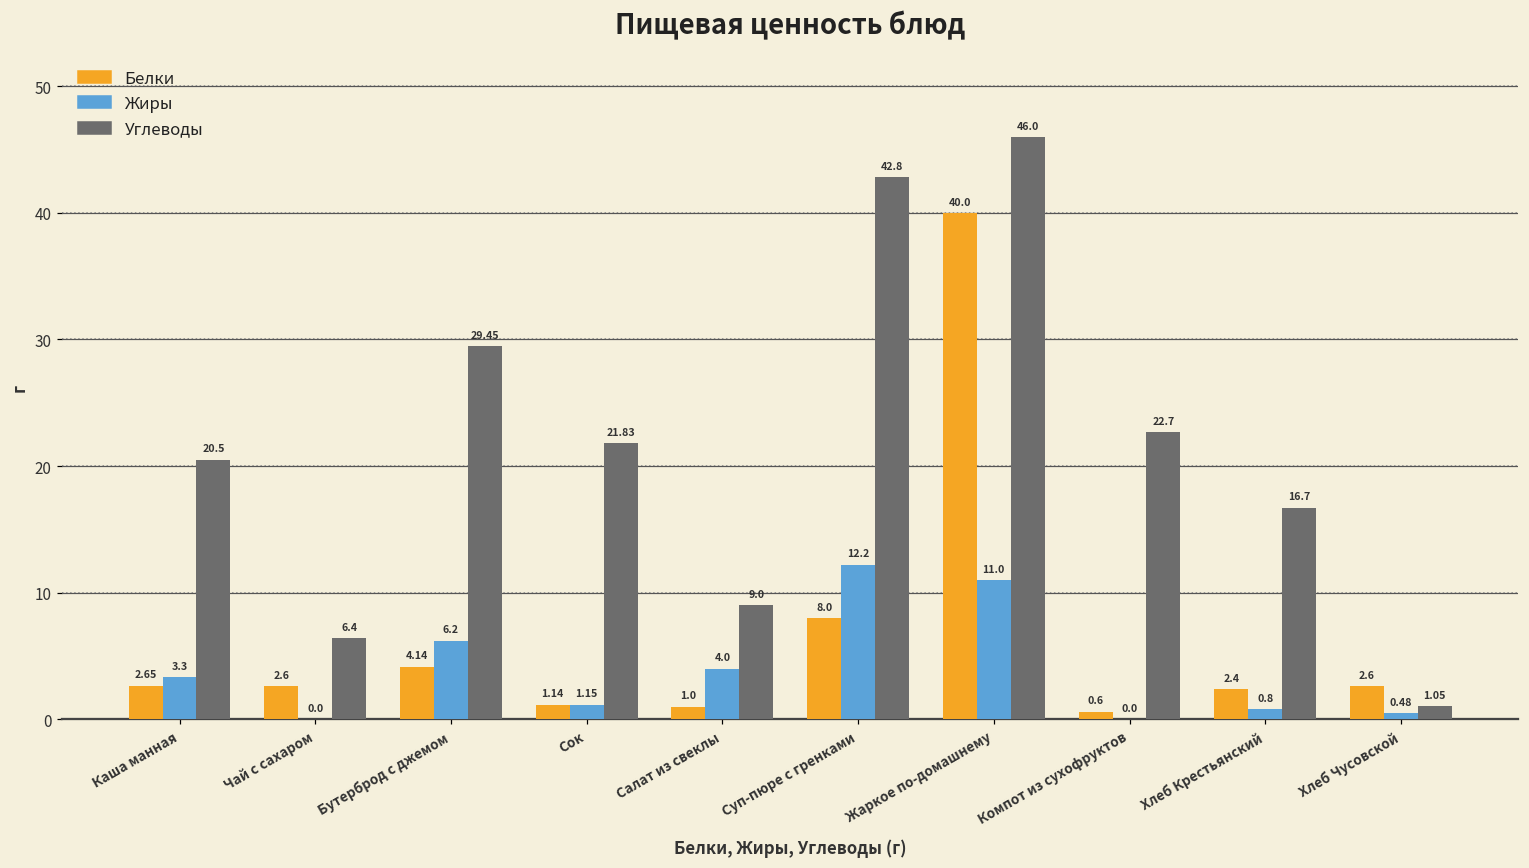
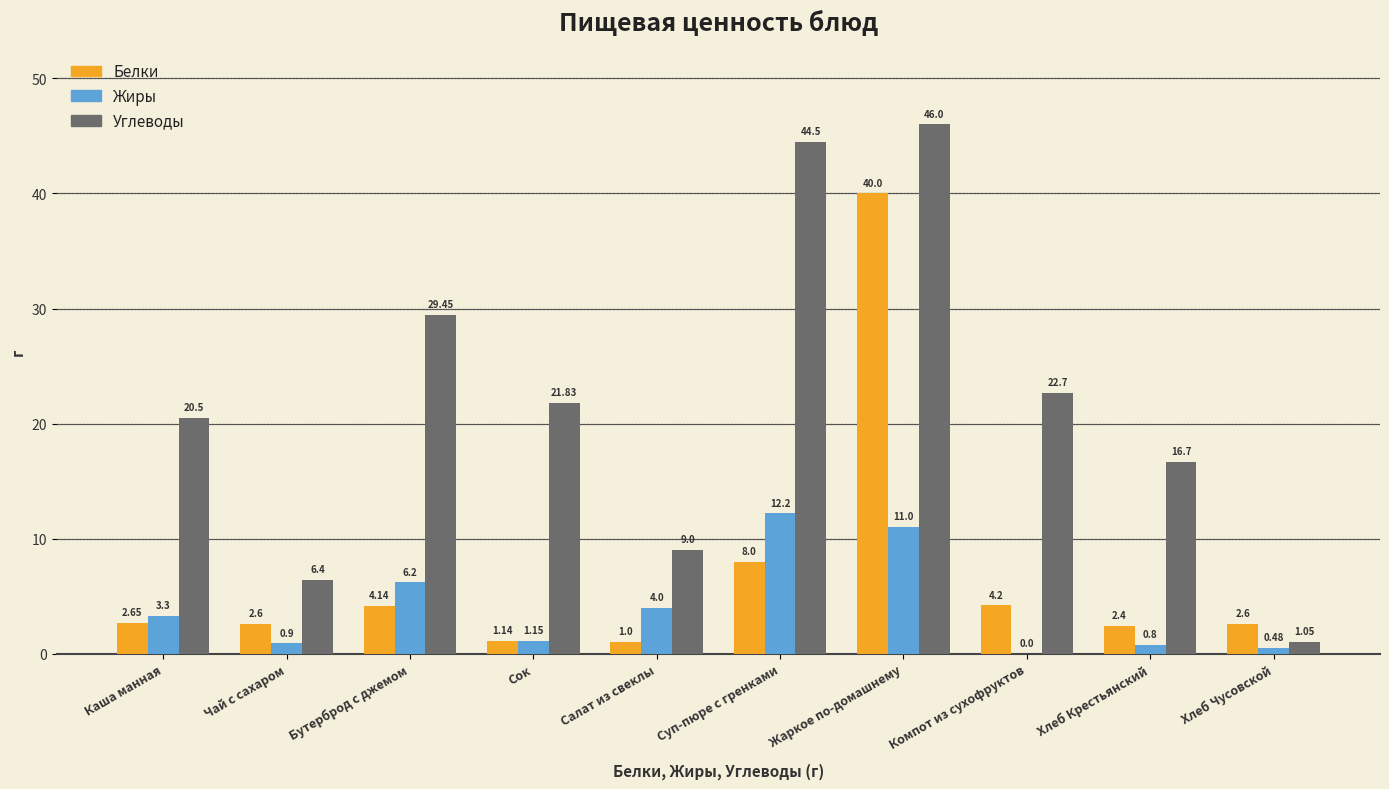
  {
    "Белки": {
      "Каша манная": 2.65,
      "Чай с сахаром": 2.6,
      "Бутерброд с джемом": 4.14,
      "Сок": 1.14,
      "Салат из свеклы": 1.0,
      "Суп-пюре с гренками": 8.0,
      "Жаркое по-домашнему": 40.0,
-     "Компот из сухофруктов": 0.6,
+     "Компот из сухофруктов": 4.2,
      "Хлеб Крестьянский": 2.4,
      "Хлеб Чусовской": 2.6
    },
    "Жиры": {
      "Каша манная": 3.3,
-     "Чай с сахаром": 0.0,
+     "Чай с сахаром": 0.9,
      "Бутерброд с джемом": 6.2,
      "Сок": 1.15,
      "Салат из свеклы": 4.0,
      "Суп-пюре с гренками": 12.2,
      "Жаркое по-домашнему": 11.0,
      "Компот из сухофруктов": 0.0,
      "Хлеб Крестьянский": 0.8,
      "Хлеб Чусовской": 0.48
    },
    "Углеводы": {
      "Каша манная": 20.5,
      "Чай с сахаром": 6.4,
      "Бутерброд с джемом": 29.45,
      "Сок": 21.83,
      "Салат из свеклы": 9.0,
-     "Суп-пюре с гренками": 42.8,
+     "Суп-пюре с гренками": 44.5,
      "Жаркое по-домашнему": 46.0,
      "Компот из сухофруктов": 22.7,
      "Хлеб Крестьянский": 16.7,
      "Хлеб Чусовской": 1.05
    }
  }
